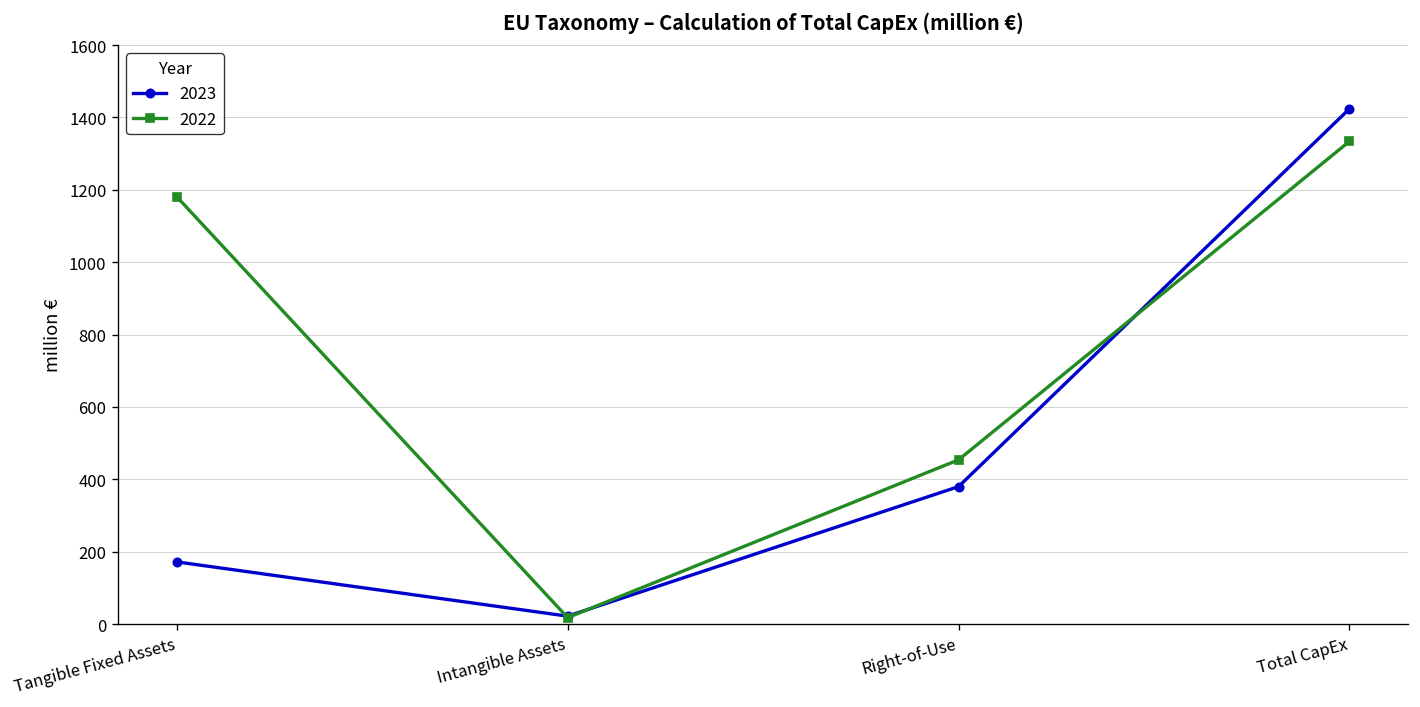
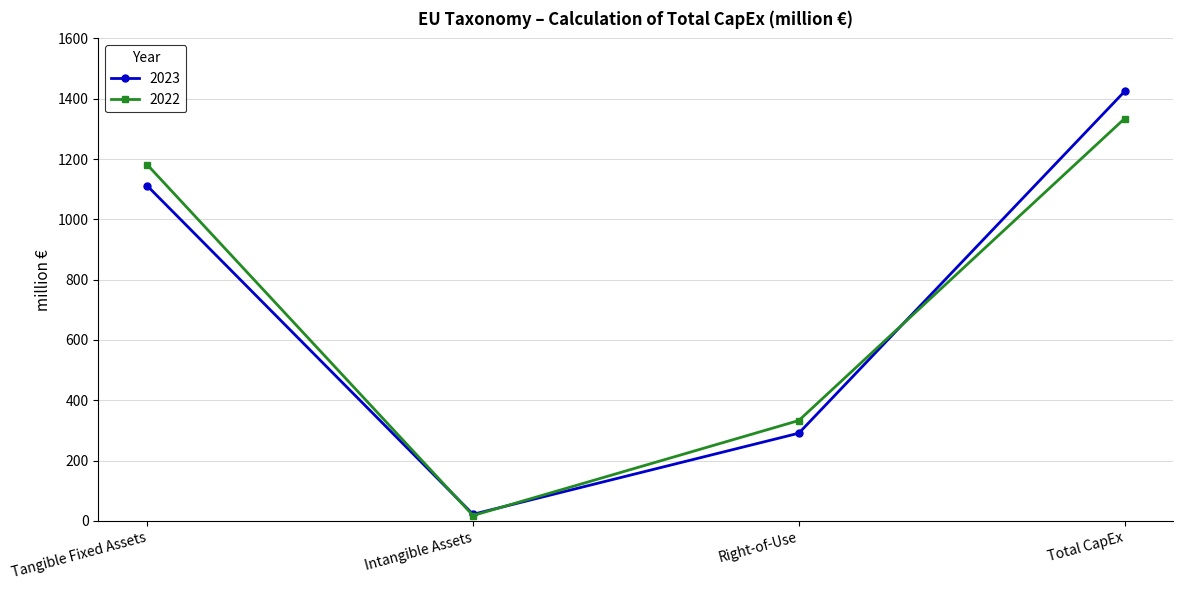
  {
    "2023": {
-     "Tangible Fixed Assets": 170,
-     "Right-of-Use": 380,
+     "Tangible Fixed Assets": 1110,
+     "Right-of-Use": 290,
      "Total CapEx": 1420
    },
    "2022": {
      "Tangible Fixed Assets": 1180,
-     "Right-of-Use": 450,
+     "Right-of-Use": 330,
      "Total CapEx": 1330
    }
  }
